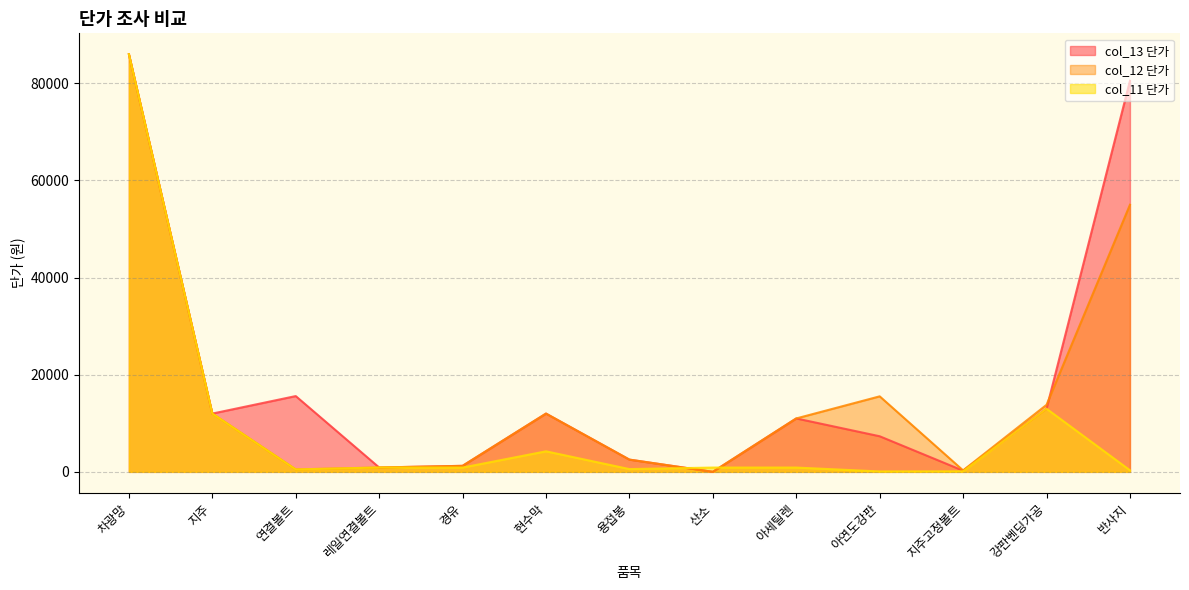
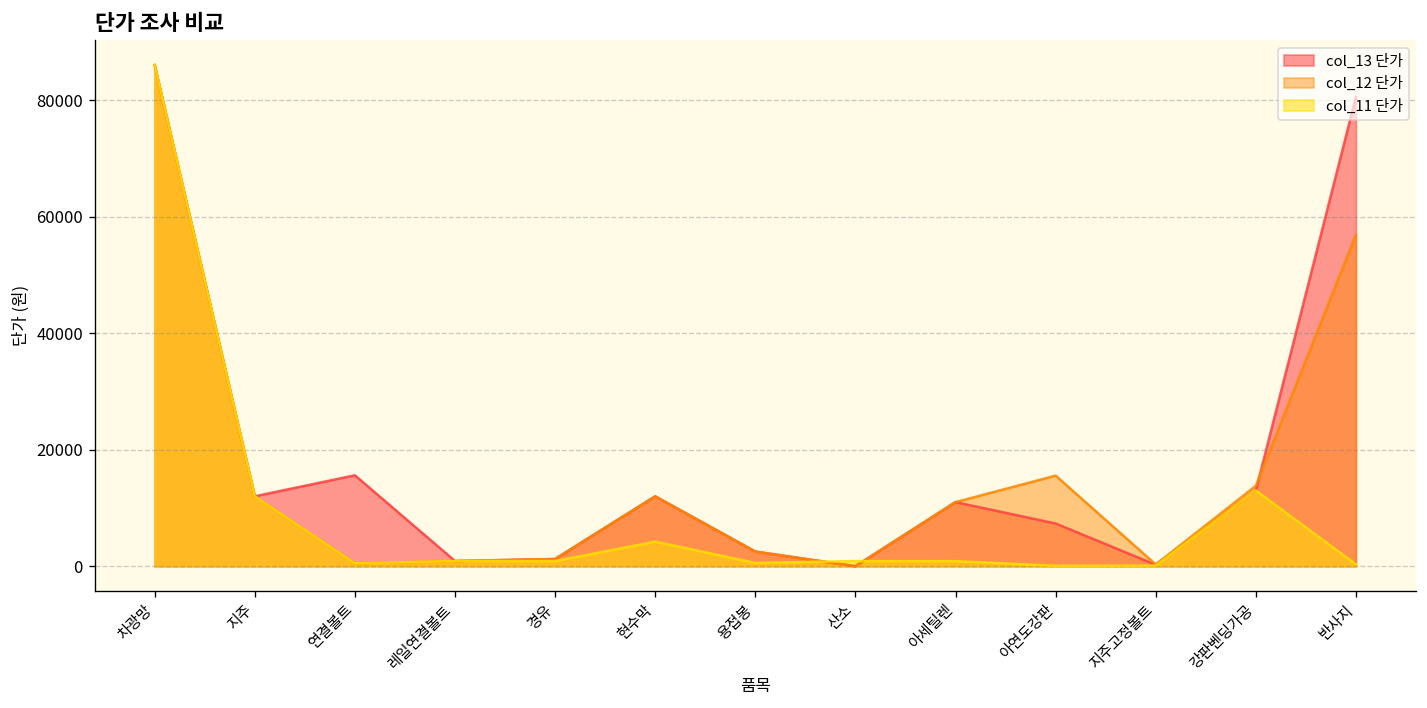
  {
    "col_13 단가": {
      "연결볼트": 16000,
      "아연도강판": 7000
    },
    "col_12 단가": {
      "아연도강판": 16000,
      "강판벤딩가공": 14000,
-     "반사지": 55000
+     "반사지": 57000
    },
    "col_11 단가": {
      "현수막": 4000,
      "용접봉": 1000,
      "산소": 1000,
      "아세틸렌": 1000,
      "아연도강판": 0,
      "반사지": 0
    }
  }
